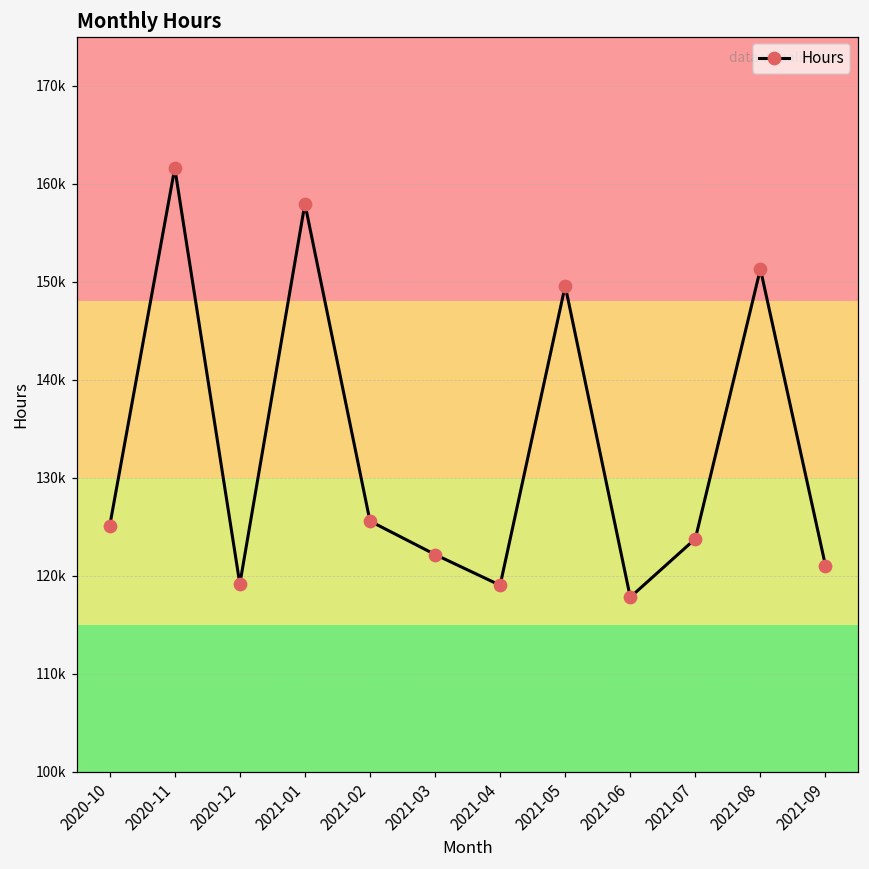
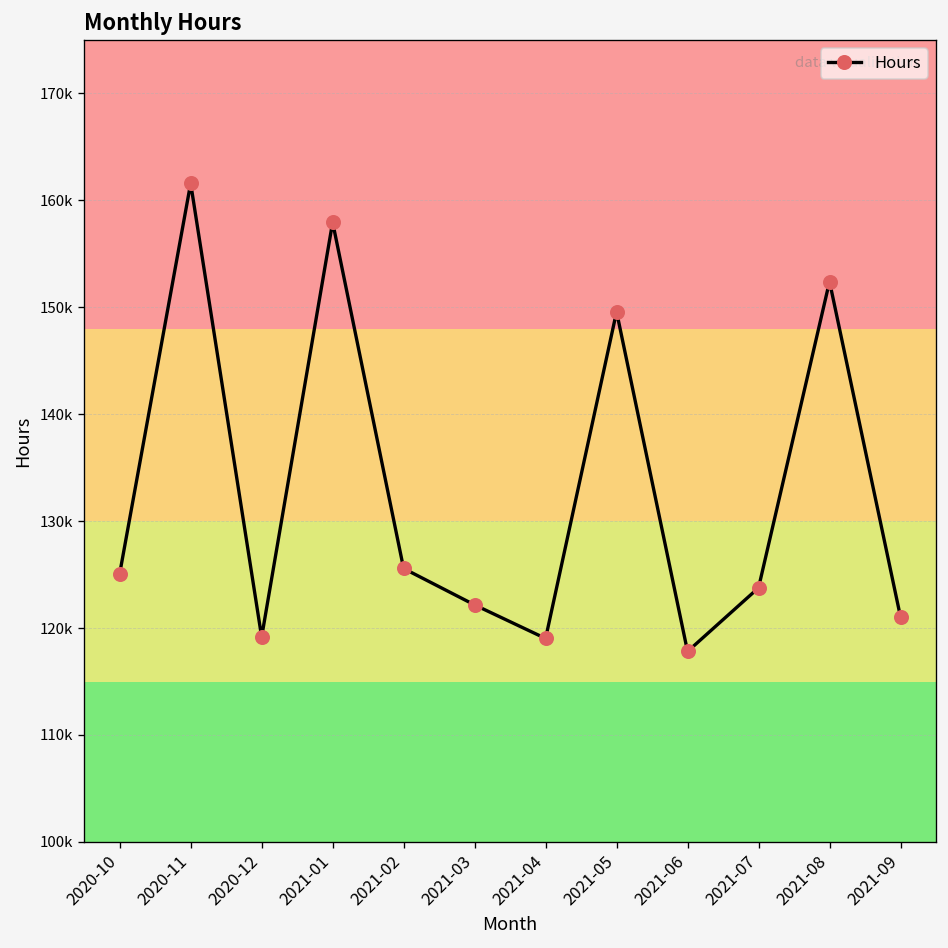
  {
    "2020-10": 125000,
    "2020-11": 162000,
    "2020-12": 119000,
    "2021-01": 158000,
    "2021-02": 126000,
    "2021-03": 122000,
    "2021-04": 119000,
    "2021-05": 150000,
    "2021-06": 118000,
    "2021-07": 124000,
-   "2021-08": 151000,
+   "2021-08": 152000,
    "2021-09": 121000
  }
